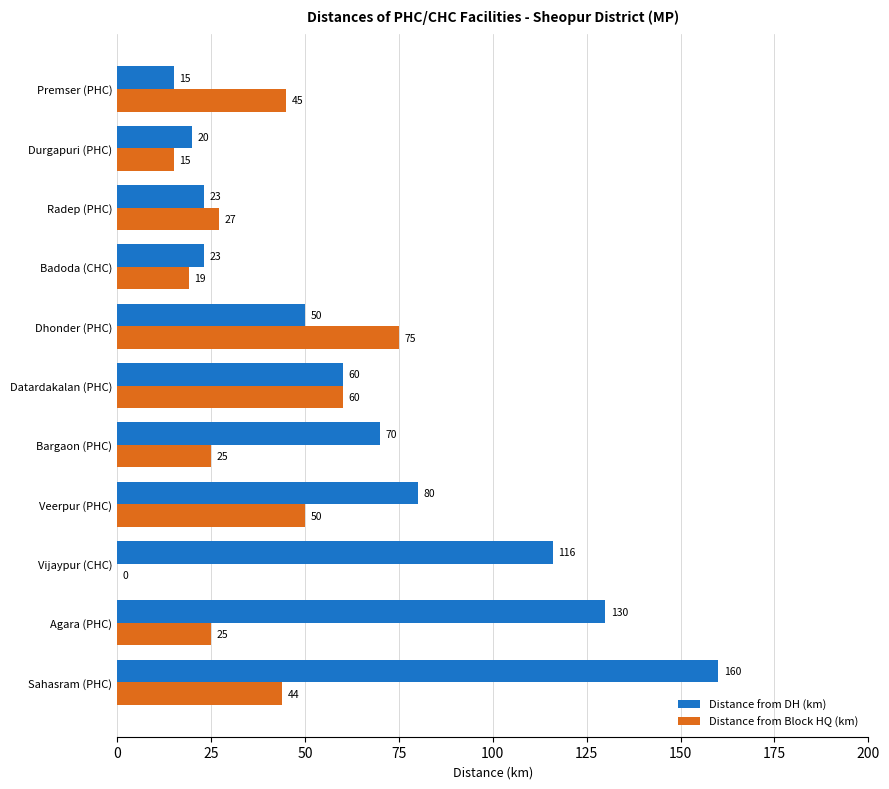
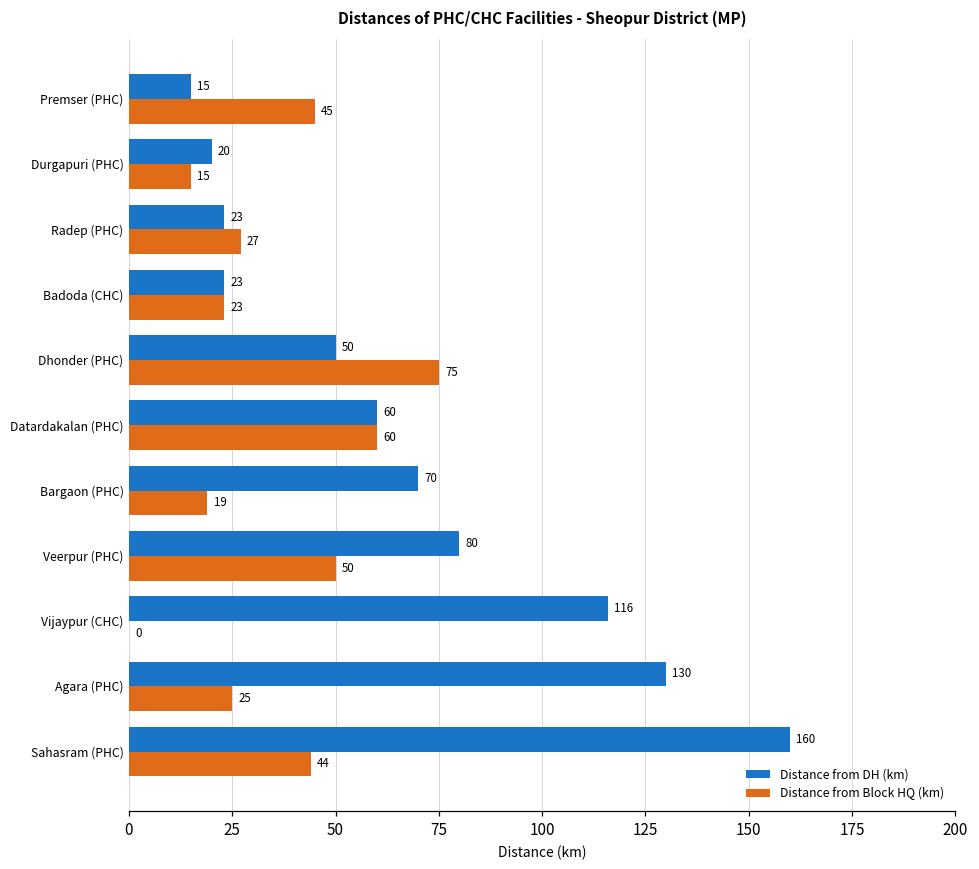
  {
    "Distance from DH (km)": {
      "Premser (PHC)": 15,
      "Durgapuri (PHC)": 20,
      "Radep (PHC)": 23,
      "Badoda (CHC)": 23,
      "Dhonder (PHC)": 50,
      "Datardakalan (PHC)": 60,
      "Bargaon (PHC)": 70,
      "Veerpur (PHC)": 80,
      "Vijaypur (CHC)": 116,
      "Agara (PHC)": 130,
      "Sahasram (PHC)": 160
    },
    "Distance from Block HQ (km)": {
      "Premser (PHC)": 45,
      "Durgapuri (PHC)": 15,
      "Radep (PHC)": 27,
-     "Badoda (CHC)": 19,
+     "Badoda (CHC)": 23,
      "Dhonder (PHC)": 75,
      "Datardakalan (PHC)": 60,
-     "Bargaon (PHC)": 25,
+     "Bargaon (PHC)": 19,
      "Veerpur (PHC)": 50,
      "Vijaypur (CHC)": 0,
      "Agara (PHC)": 25,
      "Sahasram (PHC)": 44
    }
  }
